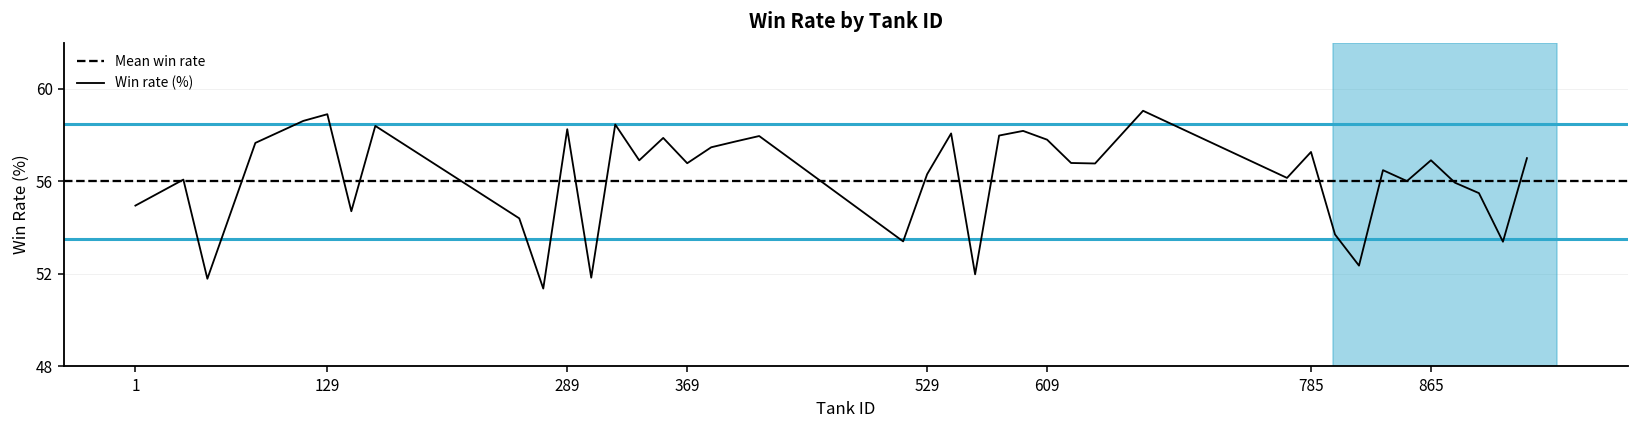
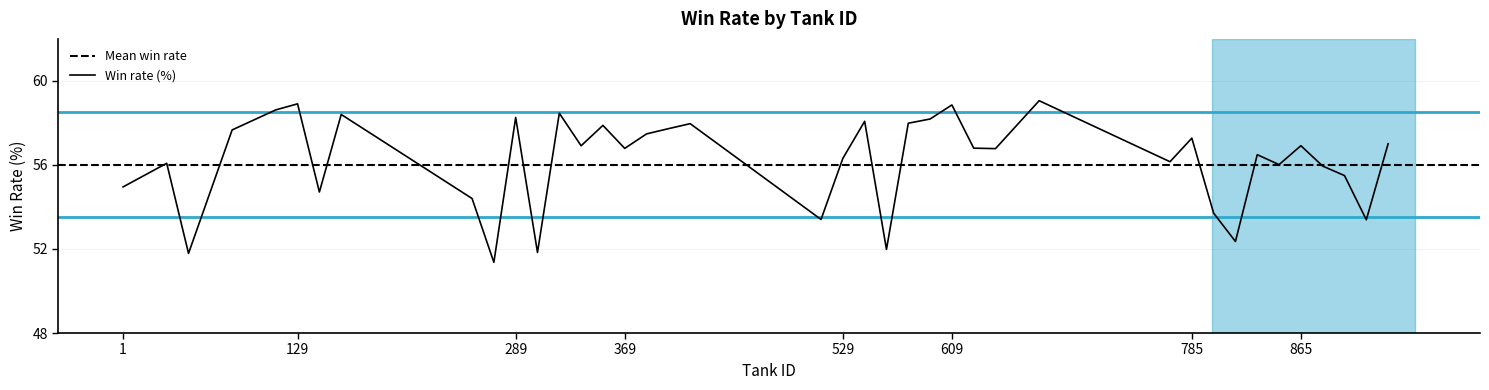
  {
    "1": 55.0,
    "129": 58.9,
    "289": 58.3,
    "369": 56.8,
    "529": 56.3,
-   "609": 57.8,
+   "609": 58.9,
    "785": 57.3,
    "865": 56.9
  }
